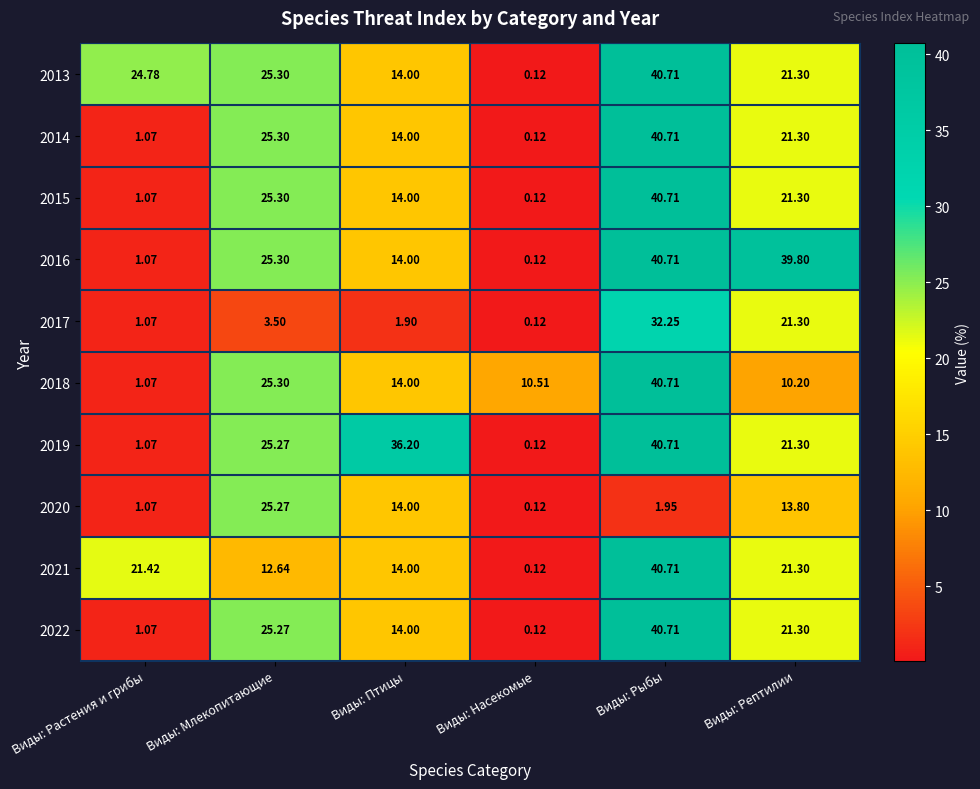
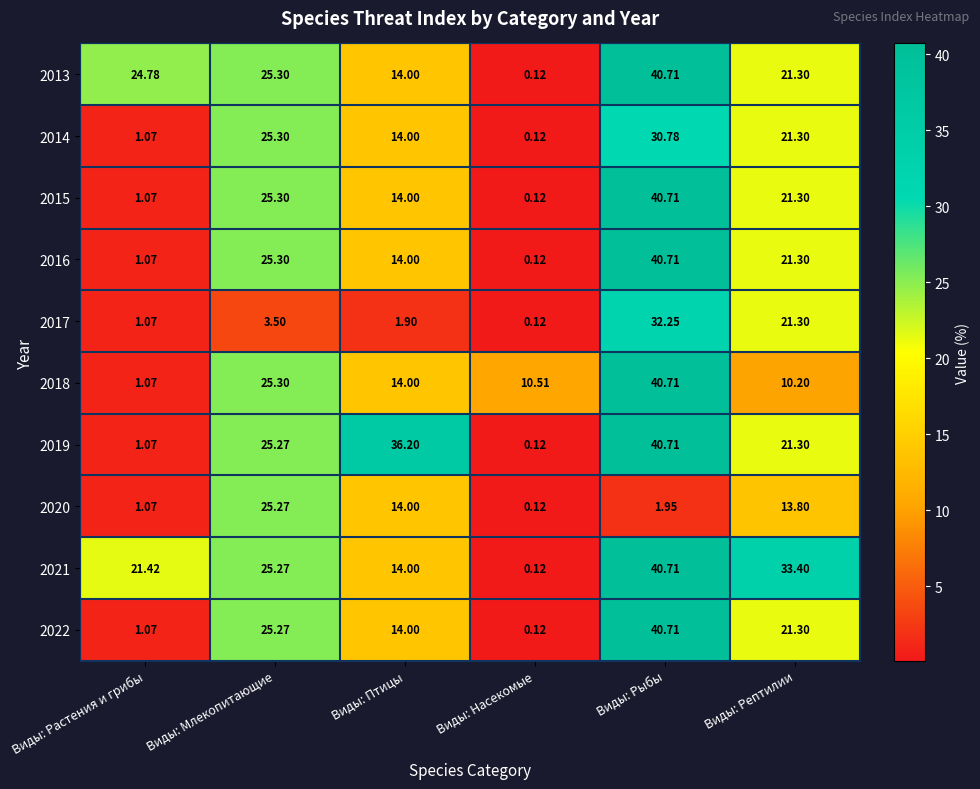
  {
    "2013": {
      "Виды: Растения и грибы": 24.78,
      "Виды: Млекопитающие": 25.30,
      "Виды: Птицы": 14.00,
      "Виды: Насекомые": 0.12,
      "Виды: Рыбы": 40.71,
      "Виды: Рептилии": 21.30
    },
    "2014": {
      "Виды: Растения и грибы": 1.07,
      "Виды: Млекопитающие": 25.30,
      "Виды: Птицы": 14.00,
      "Виды: Насекомые": 0.12,
-     "Виды: Рыбы": 40.71,
+     "Виды: Рыбы": 30.78,
      "Виды: Рептилии": 21.30
    },
    "2015": {
      "Виды: Растения и грибы": 1.07,
      "Виды: Млекопитающие": 25.30,
      "Виды: Птицы": 14.00,
      "Виды: Насекомые": 0.12,
      "Виды: Рыбы": 40.71,
      "Виды: Рептилии": 21.30
    },
    "2016": {
      "Виды: Растения и грибы": 1.07,
      "Виды: Млекопитающие": 25.30,
      "Виды: Птицы": 14.00,
      "Виды: Насекомые": 0.12,
      "Виды: Рыбы": 40.71,
-     "Виды: Рептилии": 39.80
+     "Виды: Рептилии": 21.30
    },
    "2017": {
      "Виды: Растения и грибы": 1.07,
      "Виды: Млекопитающие": 3.50,
      "Виды: Птицы": 1.90,
      "Виды: Насекомые": 0.12,
      "Виды: Рыбы": 32.25,
      "Виды: Рептилии": 21.30
    },
    "2018": {
      "Виды: Растения и грибы": 1.07,
      "Виды: Млекопитающие": 25.30,
      "Виды: Птицы": 14.00,
      "Виды: Насекомые": 10.51,
      "Виды: Рыбы": 40.71,
      "Виды: Рептилии": 10.20
    },
    "2019": {
      "Виды: Растения и грибы": 1.07,
      "Виды: Млекопитающие": 25.27,
      "Виды: Птицы": 36.20,
      "Виды: Насекомые": 0.12,
      "Виды: Рыбы": 40.71,
      "Виды: Рептилии": 21.30
    },
    "2020": {
      "Виды: Растения и грибы": 1.07,
      "Виды: Млекопитающие": 25.27,
      "Виды: Птицы": 14.00,
      "Виды: Насекомые": 0.12,
      "Виды: Рыбы": 1.95,
      "Виды: Рептилии": 13.80
    },
    "2021": {
      "Виды: Растения и грибы": 21.42,
-     "Виды: Млекопитающие": 12.64,
+     "Виды: Млекопитающие": 25.27,
      "Виды: Птицы": 14.00,
      "Виды: Насекомые": 0.12,
      "Виды: Рыбы": 40.71,
-     "Виды: Рептилии": 21.30
+     "Виды: Рептилии": 33.40
    },
    "2022": {
      "Виды: Растения и грибы": 1.07,
      "Виды: Млекопитающие": 25.27,
      "Виды: Птицы": 14.00,
      "Виды: Насекомые": 0.12,
      "Виды: Рыбы": 40.71,
      "Виды: Рептилии": 21.30
    }
  }
